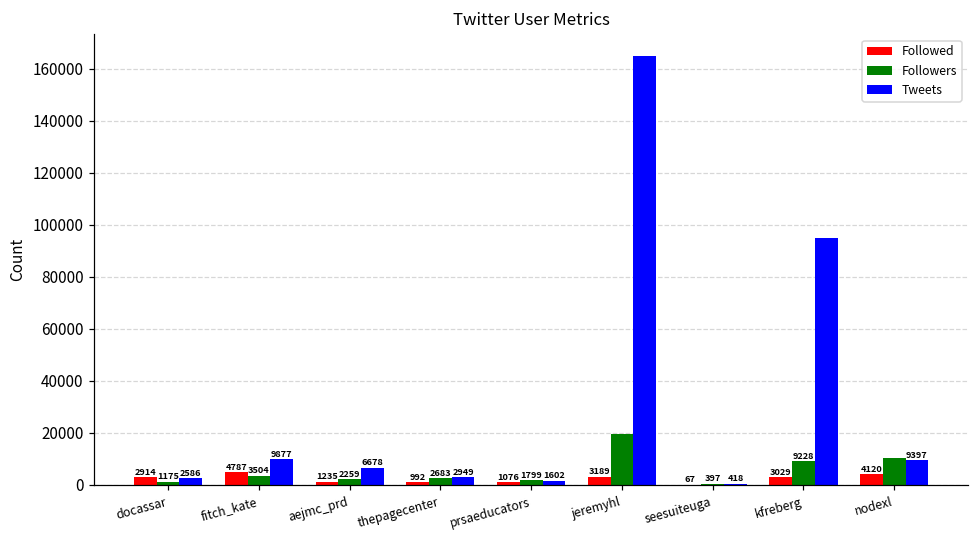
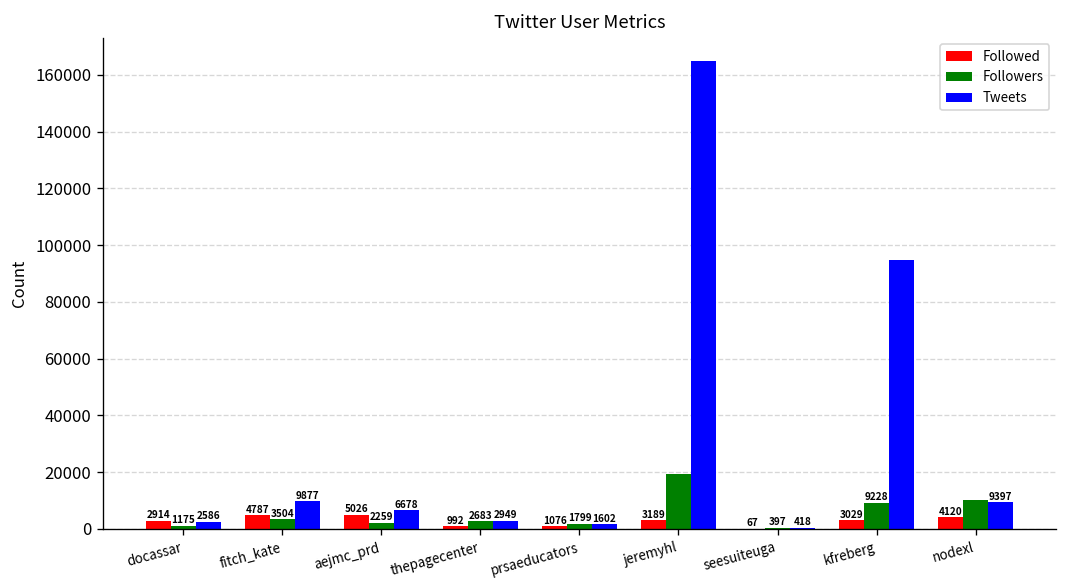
  {
    "Followed": {
      "docassar": 2914,
      "fitch_kate": 4787,
-     "aejmc_prd": 1235,
+     "aejmc_prd": 5026,
      "thepagecenter": 992,
      "prsaeducators": 1076,
      "jeremyhl": 3189,
      "seesuiteuga": 67,
      "kfreberg": 3029,
      "nodexl": 4120
    },
    "Followers": {
      "docassar": 1175,
      "fitch_kate": 3504,
      "aejmc_prd": 2259,
      "thepagecenter": 2683,
      "prsaeducators": 1799,
      "seesuiteuga": 397,
      "kfreberg": 9228
    },
    "Tweets": {
      "docassar": 2586,
      "fitch_kate": 9877,
      "aejmc_prd": 6678,
      "thepagecenter": 2949,
      "prsaeducators": 1602,
      "seesuiteuga": 418,
      "nodexl": 9397
    }
  }
